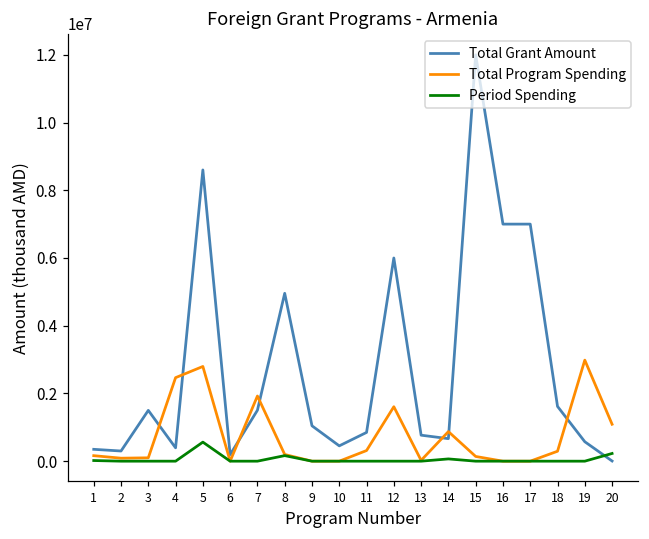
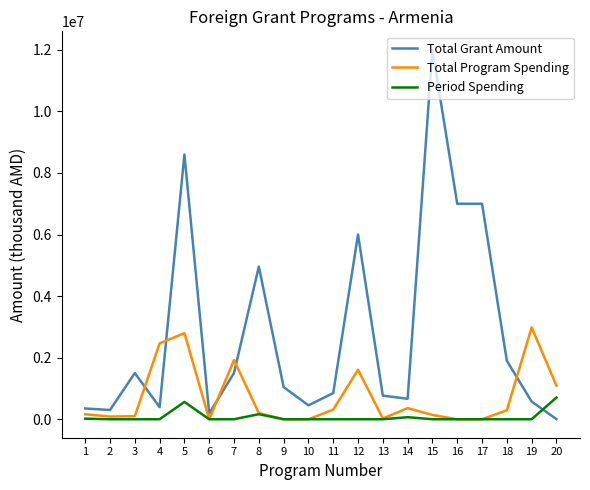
  {
    "Total Grant Amount": {
      "1": 400000,
      "2": 300000,
      "3": 1500000,
      "4": 400000,
      "5": 8600000,
      "6": 200000,
      "7": 1500000,
      "8": 5000000,
      "9": 1000000,
      "10": 500000,
      "11": 800000,
      "12": 6000000,
      "13": 800000,
      "14": 700000,
      "16": 7000000,
      "17": 7000000,
-     "18": 1600000,
+     "18": 1900000,
      "19": 600000,
      "20": 0
    },
    "Total Program Spending": {
      "1": 200000,
      "2": 100000,
      "3": 100000,
      "4": 2500000,
      "5": 2800000,
      "7": 1900000,
      "11": 300000,
      "12": 1600000,
-     "14": 900000,
+     "14": 400000,
      "15": 100000,
      "18": 300000,
      "19": 3000000,
      "20": 1100000
    },
    "Period Spending": {
      "1": 0,
      "2": 0,
      "3": 0,
      "4": 0,
      "5": 600000,
      "7": 0,
      "11": 0,
      "12": 0,
      "14": 100000,
      "15": 0,
      "18": 0,
      "19": 0,
-     "20": 200000
+     "20": 700000
    }
  }
